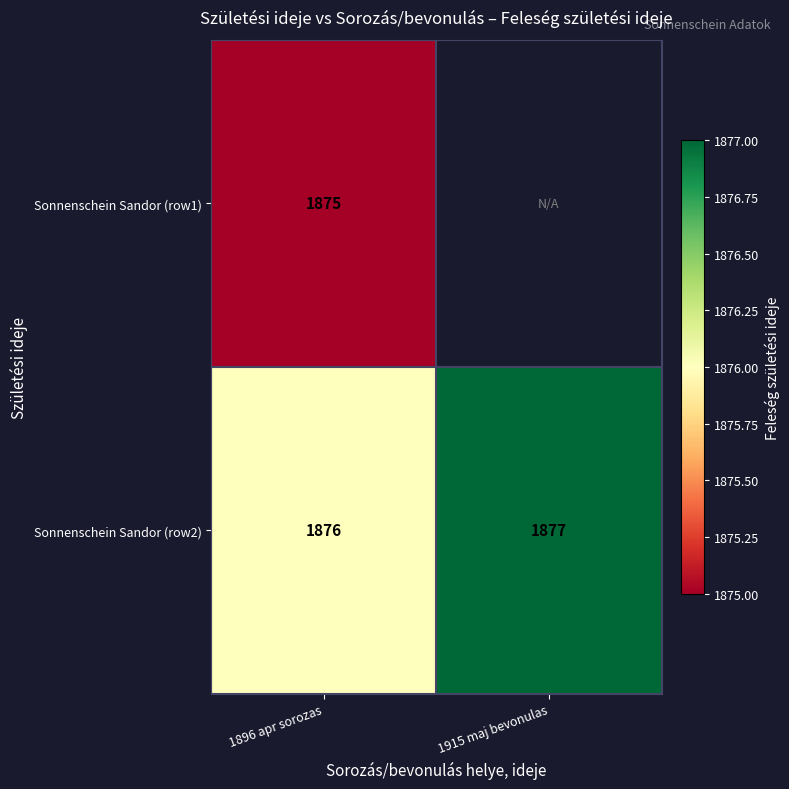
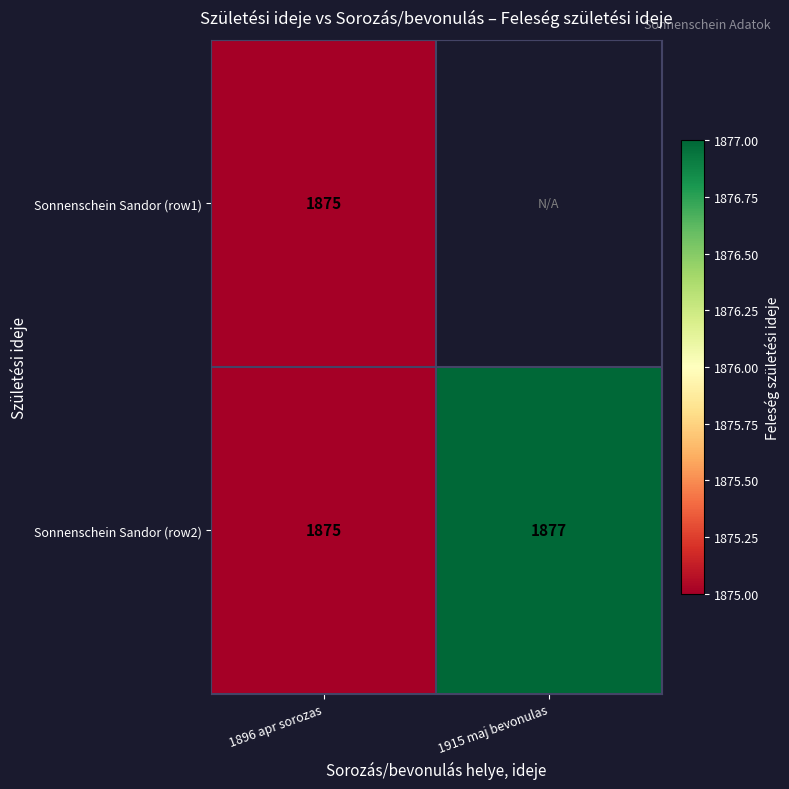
  {
    "Sonnenschein Sandor (row1)": {
      "1896 apr sorozas": 1875
    },
    "Sonnenschein Sandor (row2)": {
-     "1896 apr sorozas": 1876,
+     "1896 apr sorozas": 1875,
      "1915 maj bevonulas": 1877
    }
  }
